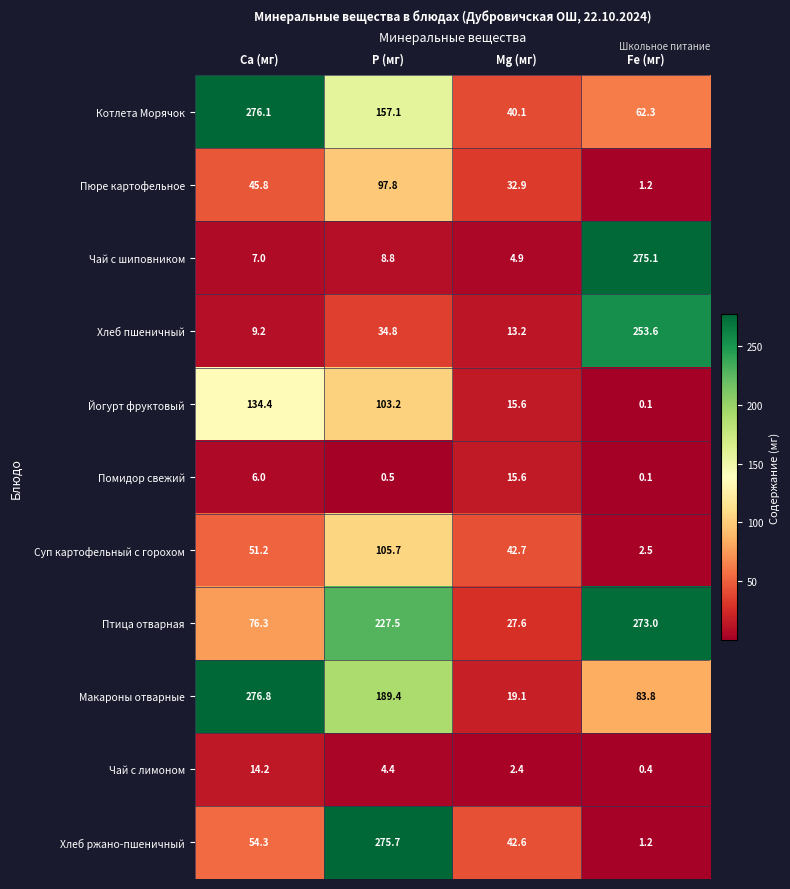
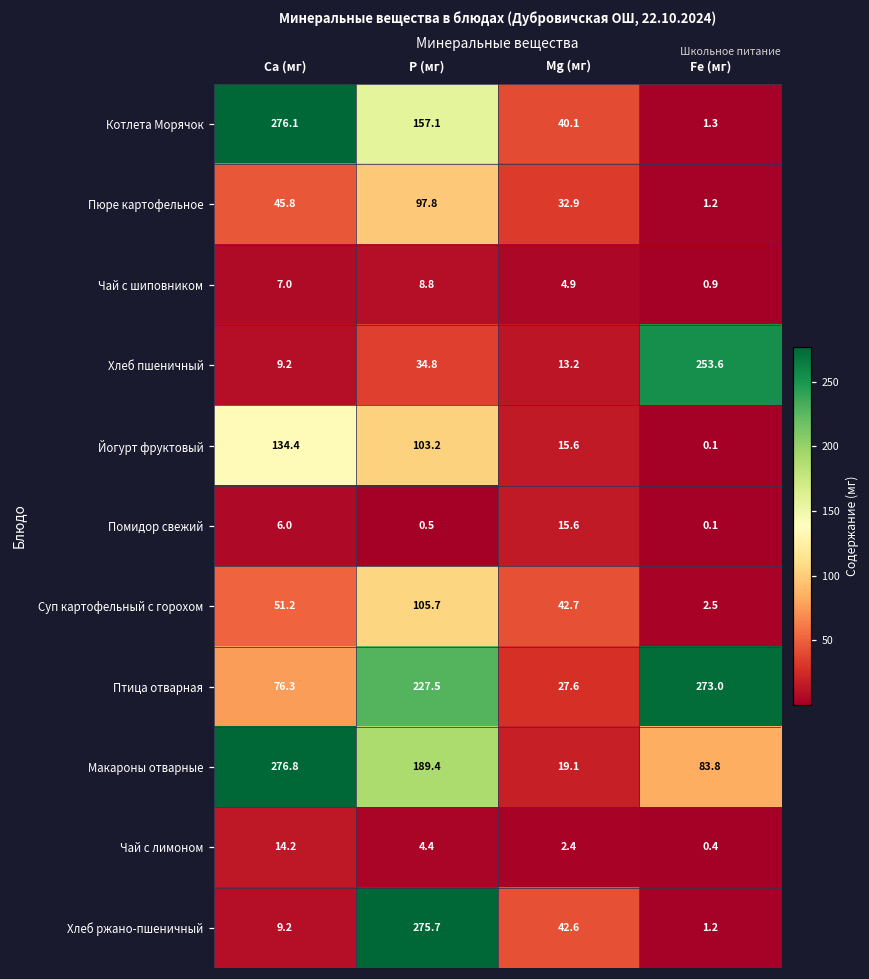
  {
    "Котлета Морячок": {
      "Са (мг)": 276.1,
      "Р (мг)": 157.1,
      "Mg (мг)": 40.1,
-     "Fe (мг)": 62.3
+     "Fe (мг)": 1.3
    },
    "Пюре картофельное": {
      "Са (мг)": 45.8,
      "Р (мг)": 97.8,
      "Mg (мг)": 32.9,
      "Fe (мг)": 1.2
    },
    "Чай с шиповником": {
      "Са (мг)": 7.0,
      "Р (мг)": 8.8,
      "Mg (мг)": 4.9,
-     "Fe (мг)": 275.1
+     "Fe (мг)": 0.9
    },
    "Хлеб пшеничный": {
      "Са (мг)": 9.2,
      "Р (мг)": 34.8,
      "Mg (мг)": 13.2,
      "Fe (мг)": 253.6
    },
    "Йогурт фруктовый": {
      "Са (мг)": 134.4,
      "Р (мг)": 103.2,
      "Mg (мг)": 15.6,
      "Fe (мг)": 0.1
    },
    "Помидор свежий": {
      "Са (мг)": 6.0,
      "Р (мг)": 0.5,
      "Mg (мг)": 15.6,
      "Fe (мг)": 0.1
    },
    "Суп картофельный с горохом": {
      "Са (мг)": 51.2,
      "Р (мг)": 105.7,
      "Mg (мг)": 42.7,
      "Fe (мг)": 2.5
    },
    "Птица отварная": {
      "Са (мг)": 76.3,
      "Р (мг)": 227.5,
      "Mg (мг)": 27.6,
      "Fe (мг)": 273.0
    },
    "Макароны отварные": {
      "Са (мг)": 276.8,
      "Р (мг)": 189.4,
      "Mg (мг)": 19.1,
      "Fe (мг)": 83.8
    },
    "Чай с лимоном": {
      "Са (мг)": 14.2,
      "Р (мг)": 4.4,
      "Mg (мг)": 2.4,
      "Fe (мг)": 0.4
    },
    "Хлеб ржано-пшеничный": {
-     "Са (мг)": 54.3,
+     "Са (мг)": 9.2,
      "Р (мг)": 275.7,
      "Mg (мг)": 42.6,
      "Fe (мг)": 1.2
    }
  }
